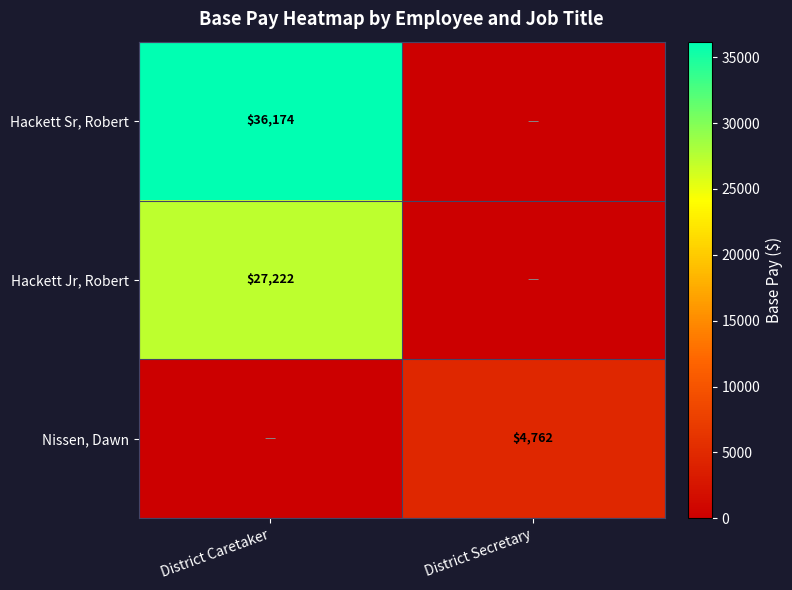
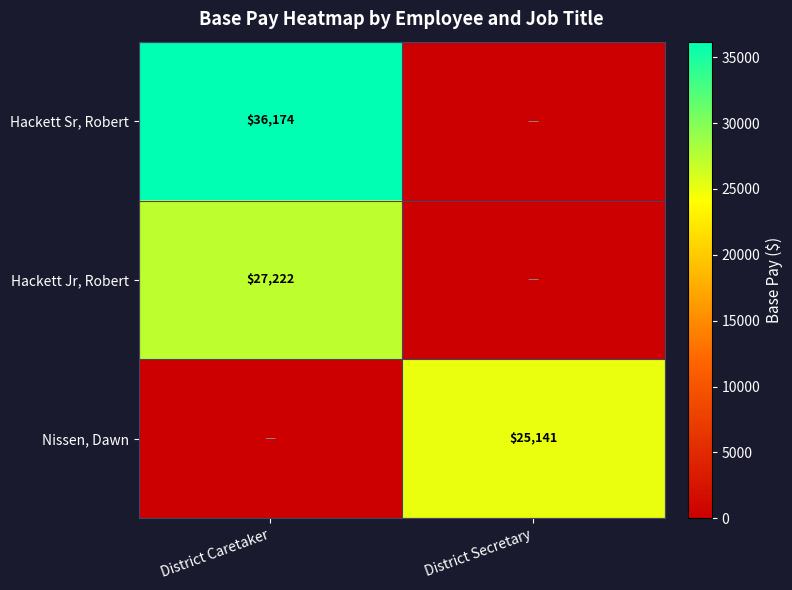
  {
    "Hackett Sr, Robert": {
      "District Caretaker": "$36,174"
    },
    "Hackett Jr, Robert": {
      "District Caretaker": "$27,222"
    },
    "Nissen, Dawn": {
-     "District Secretary": "$4,762"
+     "District Secretary": "$25,141"
    }
  }
